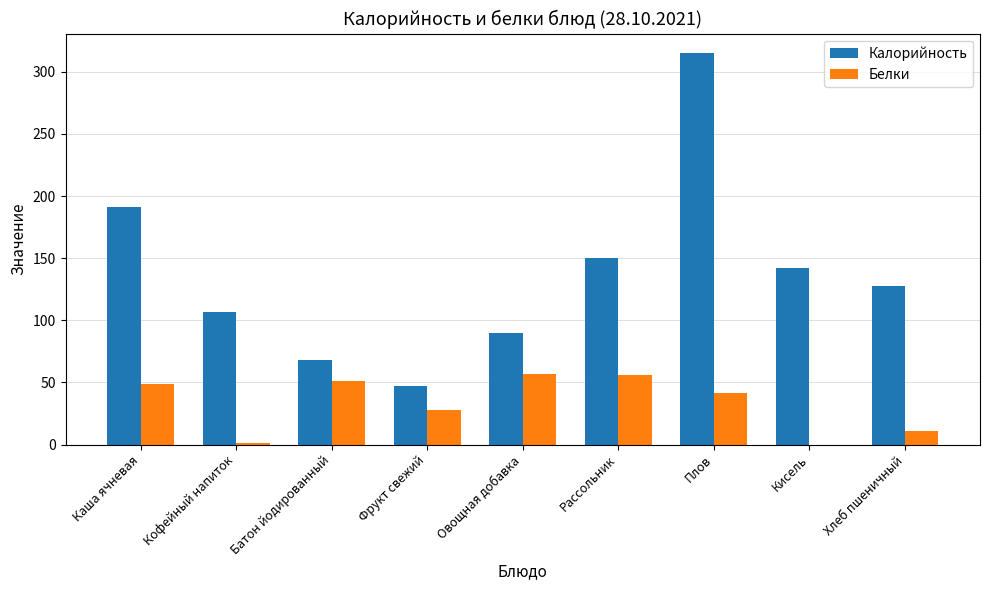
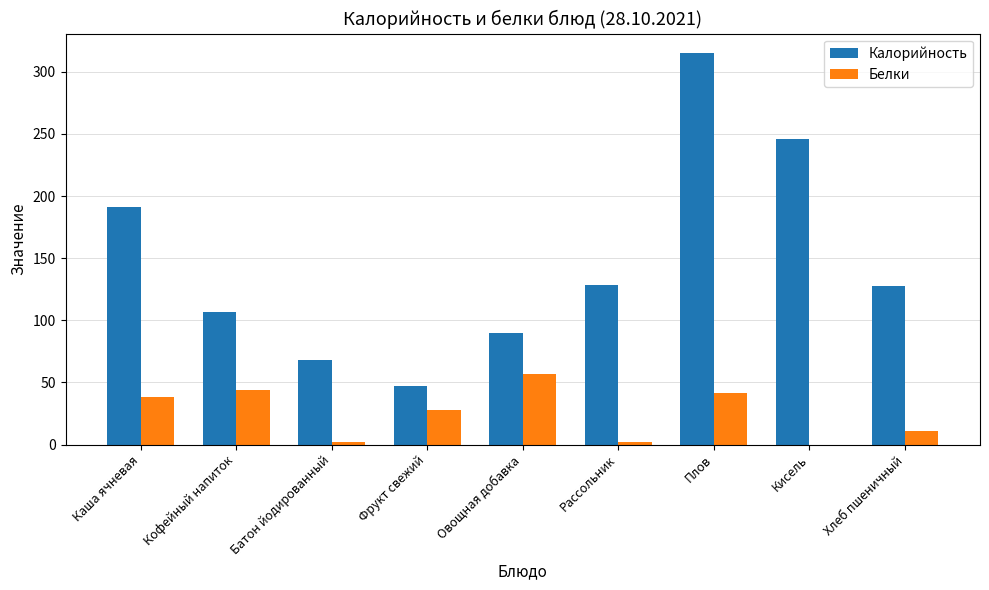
  {
    "Калорийность": {
      "Каша ячневая": 191,
      "Кофейный напиток": 107,
      "Батон йодированный": 68,
      "Фрукт свежий": 47,
      "Овощная добавка": 90,
-     "Рассольник": 150,
+     "Рассольник": 129,
      "Плов": 315,
-     "Кисель": 142,
+     "Кисель": 246,
      "Хлеб пшеничный": 128
    },
    "Белки": {
-     "Каша ячневая": 49,
-     "Кофейный напиток": 2,
-     "Батон йодированный": 51,
+     "Каша ячневая": 38,
+     "Кофейный напиток": 44,
+     "Батон йодированный": 2,
      "Фрукт свежий": 28,
      "Овощная добавка": 57,
-     "Рассольник": 56,
+     "Рассольник": 2,
      "Плов": 42,
      "Кисель": 0,
      "Хлеб пшеничный": 11
    }
  }
